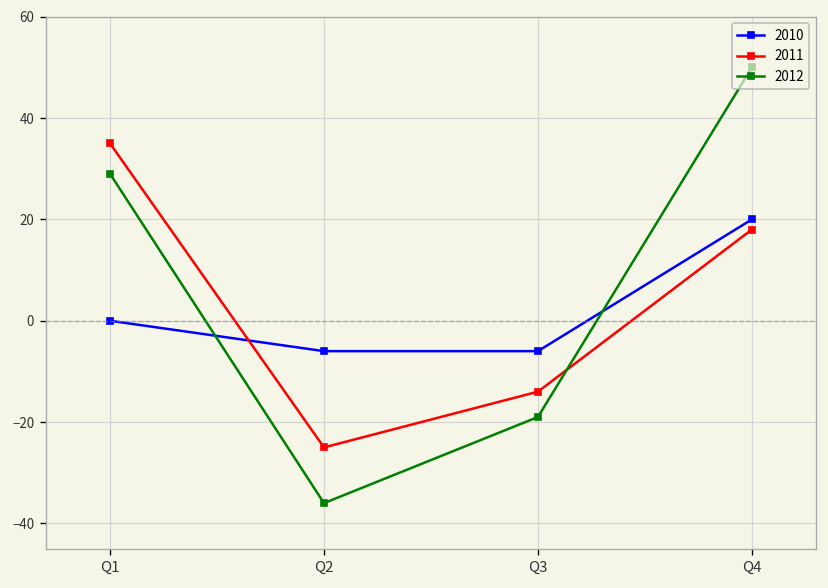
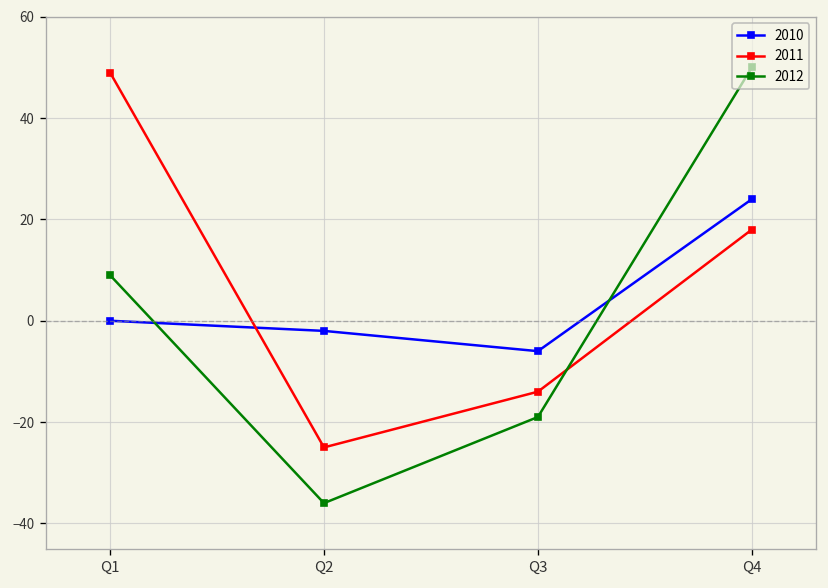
  {
    "2010": {
      "Q1": 0,
-     "Q2": -6,
+     "Q2": -2,
      "Q3": -6,
-     "Q4": 20
+     "Q4": 24
    },
    "2011": {
-     "Q1": 35,
+     "Q1": 49,
      "Q2": -25,
      "Q3": -14,
      "Q4": 18
    },
    "2012": {
-     "Q1": 29,
+     "Q1": 9,
      "Q2": -36,
      "Q3": -19
    }
  }
